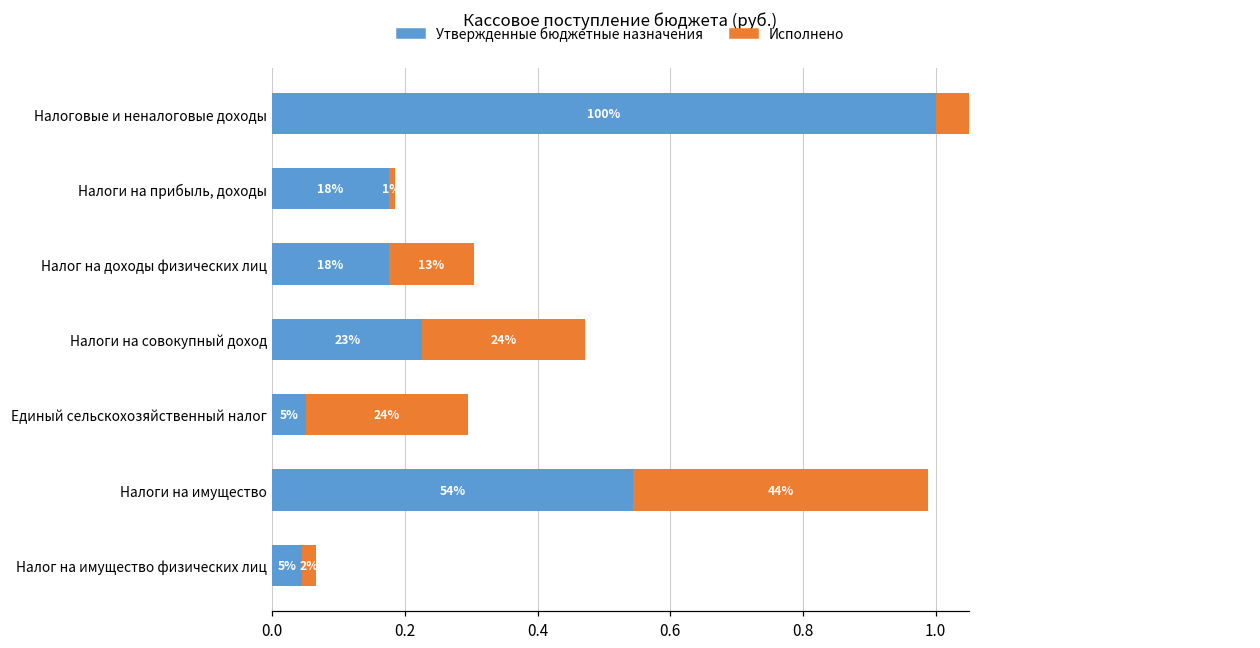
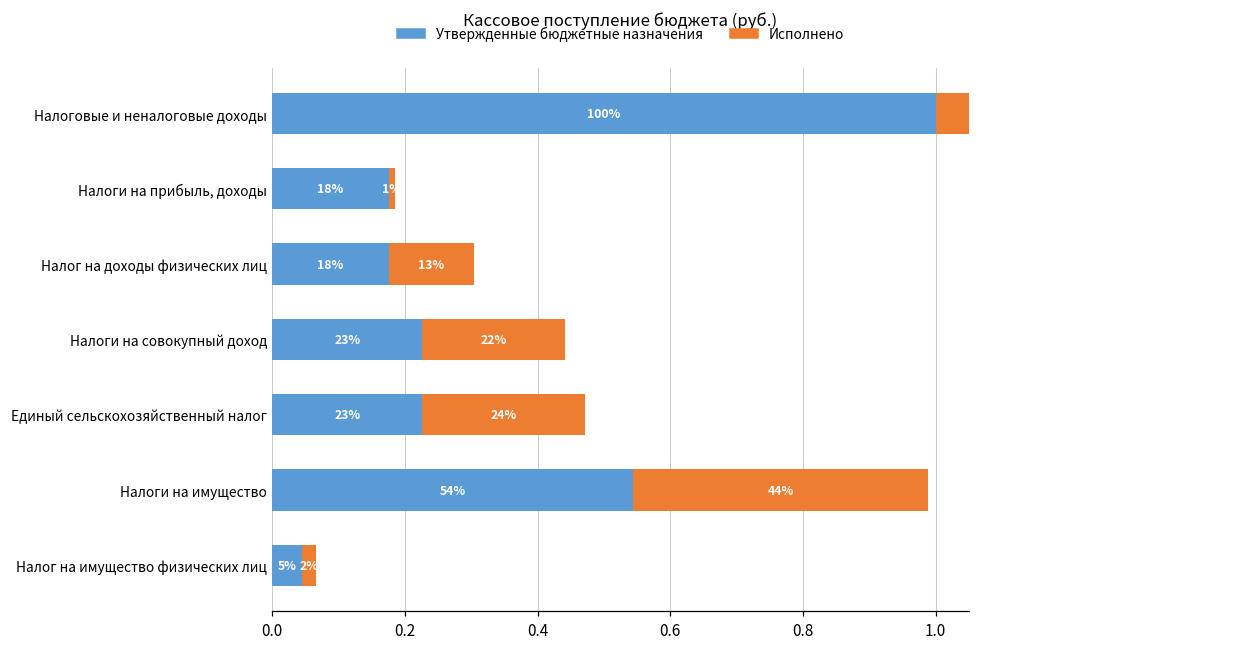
  {
    "Утвержденные бюджетные назначения": {
      "Налоговые и неналоговые доходы": "100%",
      "Налоги на прибыль, доходы": "18%",
      "Налог на доходы физических лиц": "18%",
      "Налоги на совокупный доход": "23%",
-     "Единый сельскохозяйственный налог": "5%",
+     "Единый сельскохозяйственный налог": "23%",
      "Налоги на имущество": "54%",
      "Налог на имущество физических лиц": "5%"
    },
    "Исполнено": {
      "Налоги на прибыль, доходы": "1%",
      "Налог на доходы физических лиц": "13%",
-     "Налоги на совокупный доход": "24%",
+     "Налоги на совокупный доход": "22%",
      "Единый сельскохозяйственный налог": "24%",
      "Налоги на имущество": "44%",
      "Налог на имущество физических лиц": "2%"
    }
  }
